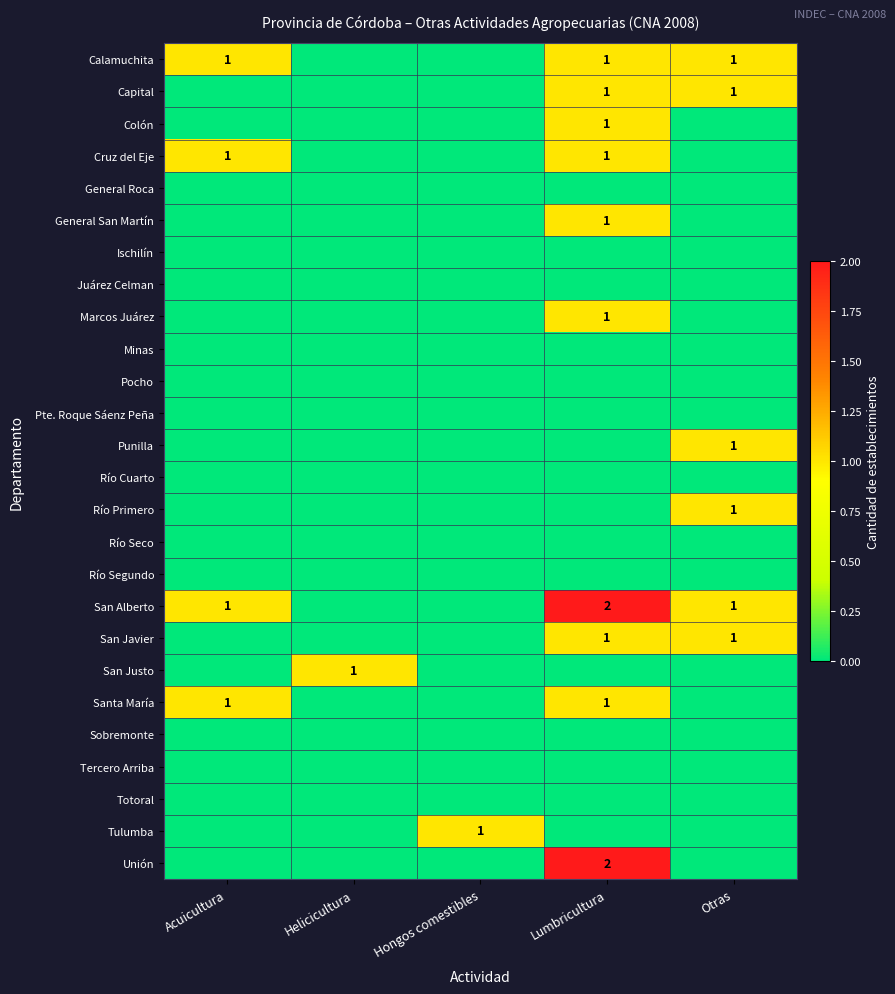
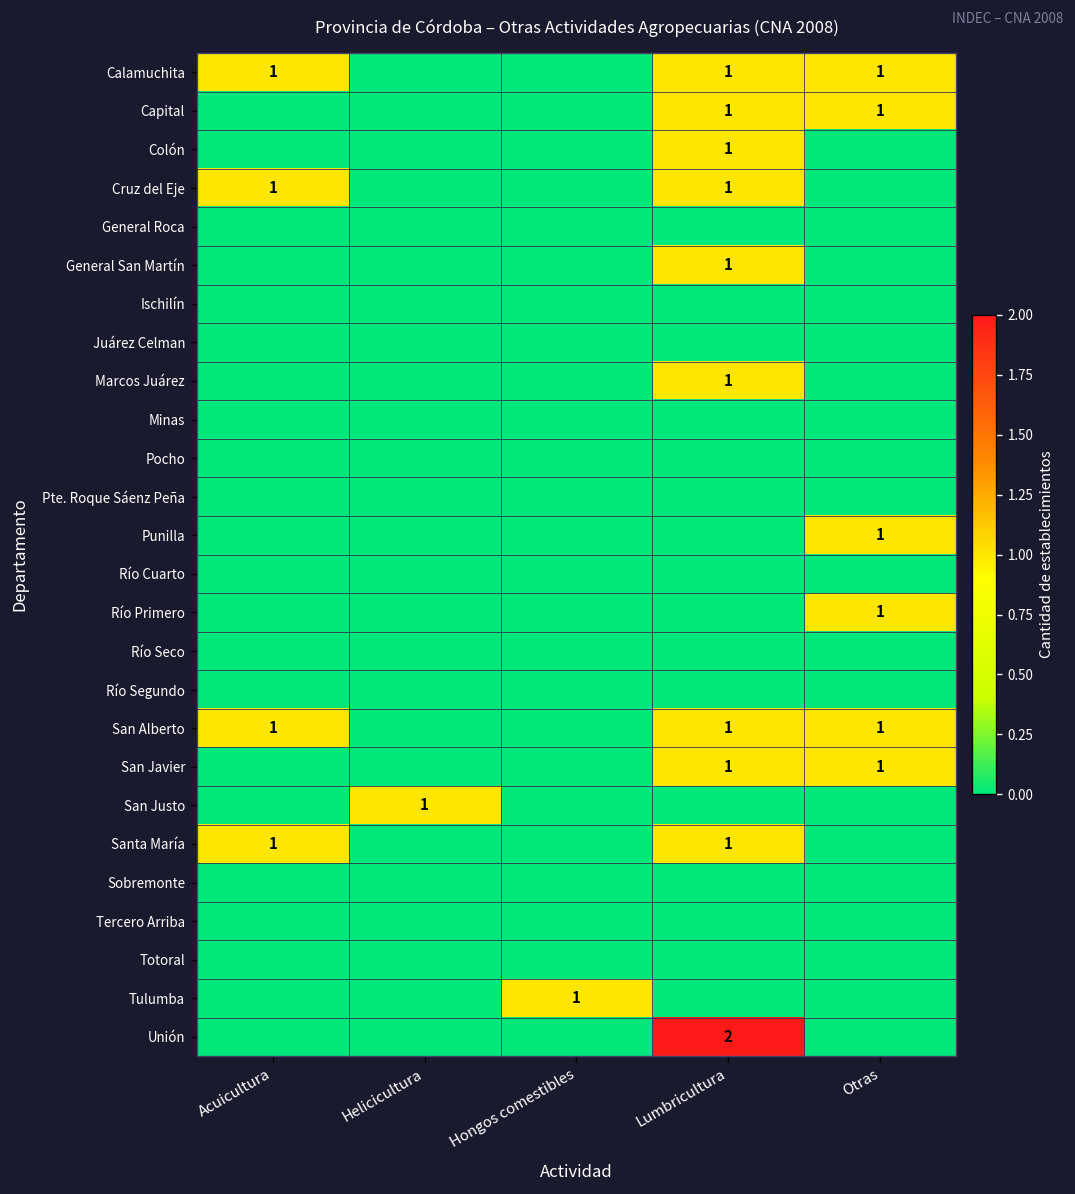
  {
    "Calamuchita": {
      "Acuicultura": 1,
      "Lumbricultura": 1,
      "Otras": 1
    },
    "Capital": {
      "Lumbricultura": 1,
      "Otras": 1
    },
    "Colón": {
      "Lumbricultura": 1
    },
    "Cruz del Eje": {
      "Acuicultura": 1,
      "Lumbricultura": 1
    },
    "General San Martín": {
      "Lumbricultura": 1
    },
    "Marcos Juárez": {
      "Lumbricultura": 1
    },
    "Punilla": {
      "Otras": 1
    },
    "Río Primero": {
      "Otras": 1
    },
    "San Alberto": {
      "Acuicultura": 1,
-     "Lumbricultura": 2,
+     "Lumbricultura": 1,
      "Otras": 1
    },
    "San Javier": {
      "Lumbricultura": 1,
      "Otras": 1
    },
    "San Justo": {
      "Helicicultura": 1
    },
    "Santa María": {
      "Acuicultura": 1,
      "Lumbricultura": 1
    },
    "Tulumba": {
      "Hongos comestibles": 1
    },
    "Unión": {
      "Lumbricultura": 2
    }
  }
